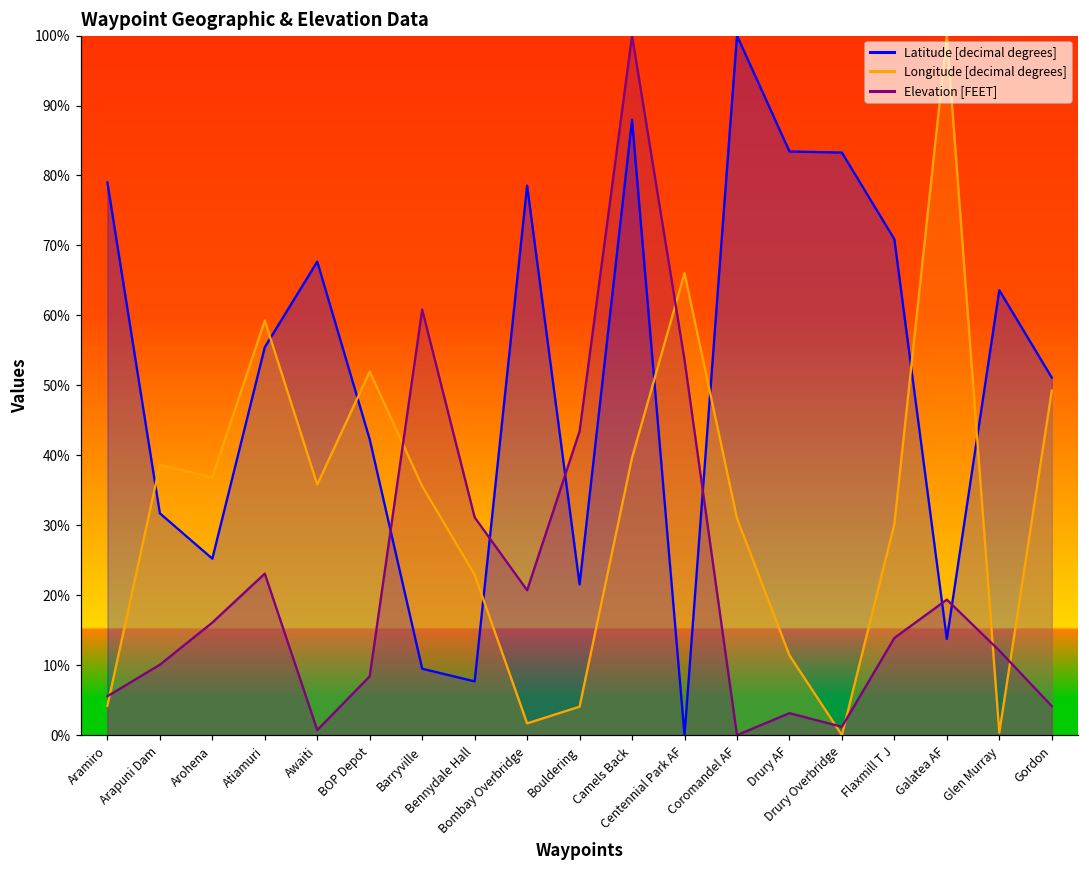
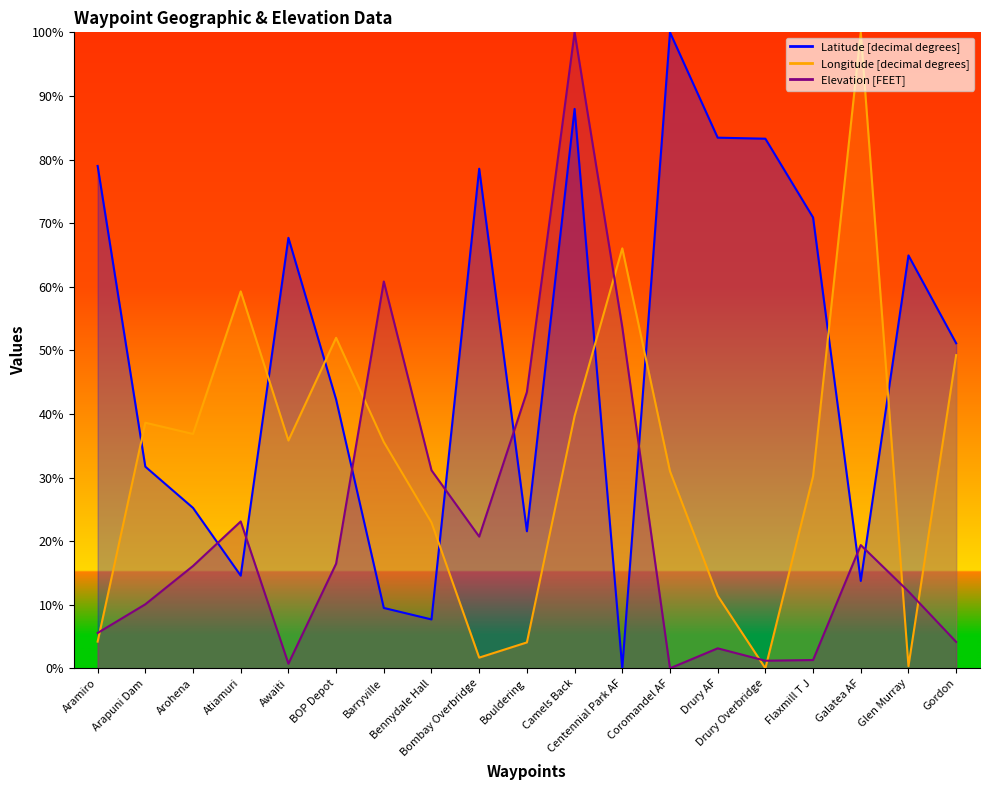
  {
    "Latitude [decimal degrees]": {
      "Aramiro": "79%",
      "Arapuni Dam": "32%",
      "Arohena": "25%",
-     "Atiamuri": "55%",
+     "Atiamuri": "15%",
      "Awaiti": "68%",
      "BOP Depot": "42%",
      "Barryville": "9%",
      "Bennydale Hall": "8%",
      "Bombay Overbridge": "79%",
      "Bouldering": "22%",
      "Camels Back": "88%",
      "Centennial Park AF": "0%",
      "Coromandel AF": "100%",
      "Drury AF": "83%",
      "Drury Overbridge": "83%",
      "Flaxmill T J": "71%",
      "Galatea AF": "14%",
-     "Glen Murray": "64%",
+     "Glen Murray": "65%",
      "Gordon": "51%"
    },
    "Longitude [decimal degrees]": {
      "Aramiro": "4%",
      "Arapuni Dam": "39%",
      "Arohena": "37%",
      "Atiamuri": "59%",
      "Awaiti": "36%",
      "BOP Depot": "52%",
      "Barryville": "36%",
      "Bennydale Hall": "23%",
      "Bombay Overbridge": "2%",
      "Bouldering": "4%",
      "Camels Back": "40%",
      "Centennial Park AF": "66%",
      "Coromandel AF": "31%",
      "Drury AF": "11%",
      "Drury Overbridge": "0%",
      "Flaxmill T J": "30%",
      "Galatea AF": "100%",
      "Glen Murray": "0%",
      "Gordon": "49%"
    },
    "Elevation [FEET]": {
      "Aramiro": "6%",
      "Arapuni Dam": "10%",
      "Arohena": "16%",
      "Atiamuri": "23%",
      "Awaiti": "1%",
-     "BOP Depot": "8%",
+     "BOP Depot": "16%",
      "Barryville": "61%",
      "Bennydale Hall": "31%",
      "Bombay Overbridge": "21%",
      "Bouldering": "43%",
      "Camels Back": "100%",
      "Centennial Park AF": "54%",
      "Coromandel AF": "0%",
      "Drury AF": "3%",
      "Drury Overbridge": "1%",
-     "Flaxmill T J": "14%",
+     "Flaxmill T J": "1%",
      "Galatea AF": "19%",
      "Glen Murray": "12%",
      "Gordon": "4%"
    }
  }
